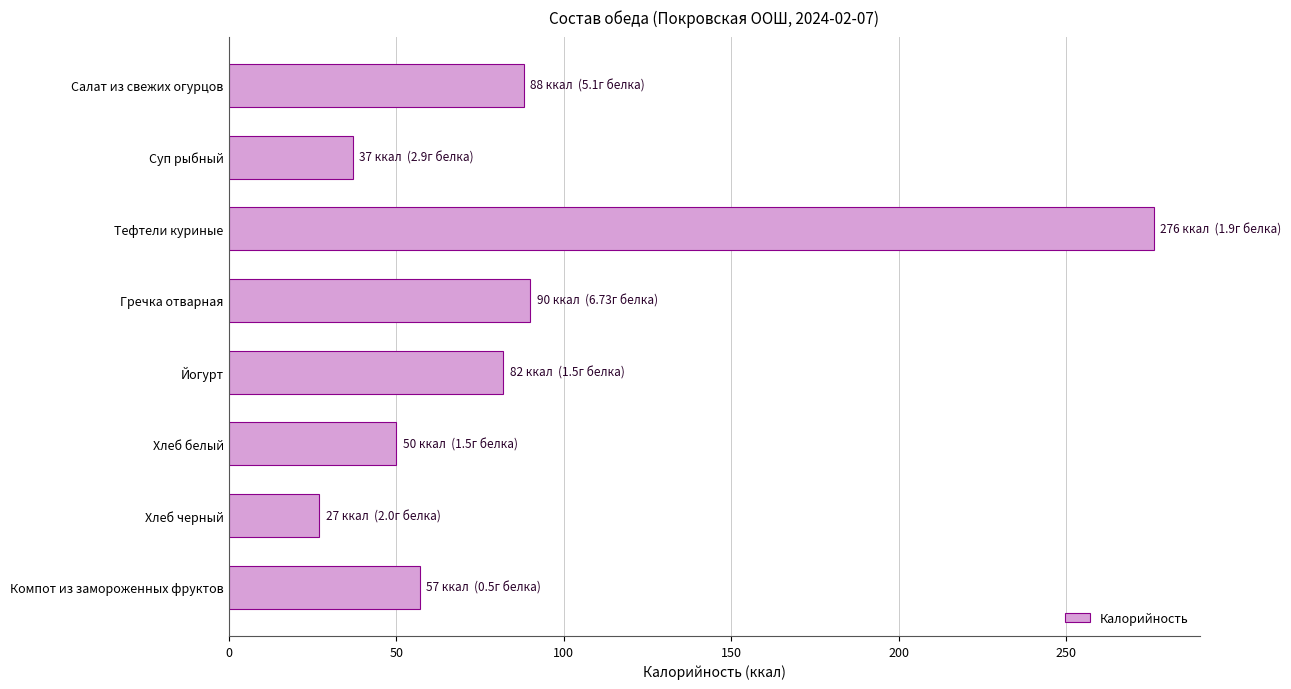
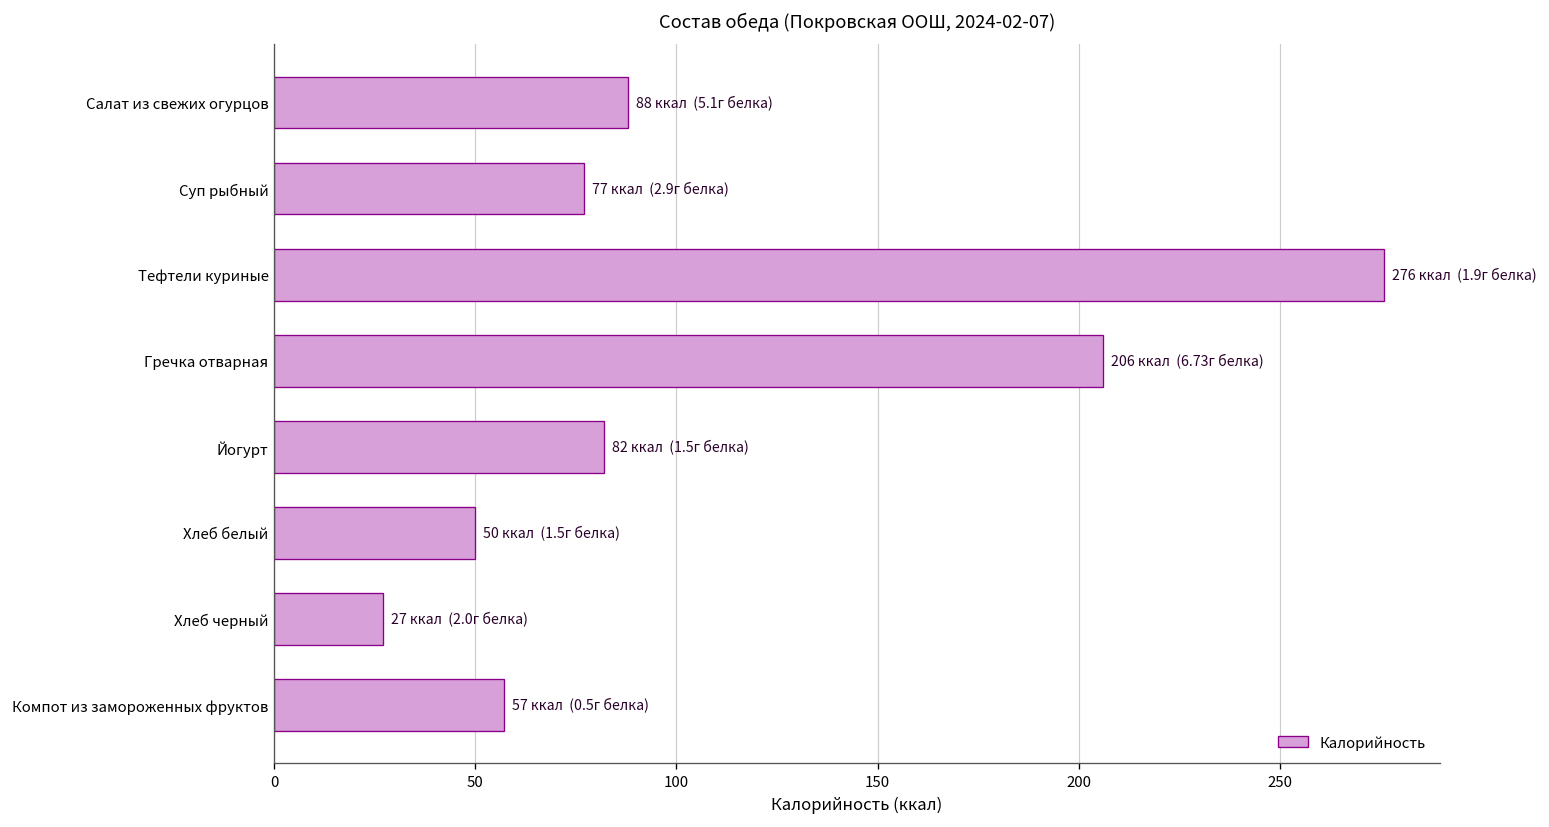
  {
    "Салат из свежих огурцов": 88,
-   "Суп рыбный": 37,
+   "Суп рыбный": 77,
    "Тефтели куриные": 276,
-   "Гречка отварная": 90,
+   "Гречка отварная": 206,
    "Йогурт": 82,
    "Хлеб белый": 50,
    "Хлеб черный": 27,
    "Компот из замороженных фруктов": 57
  }
